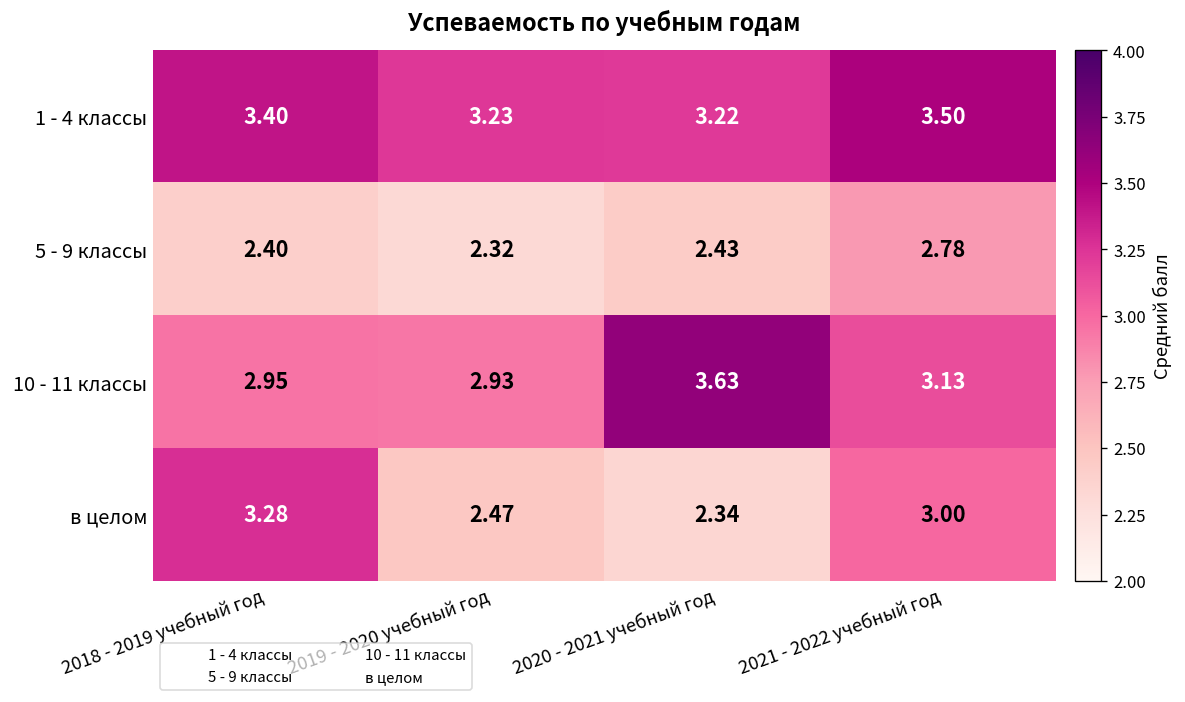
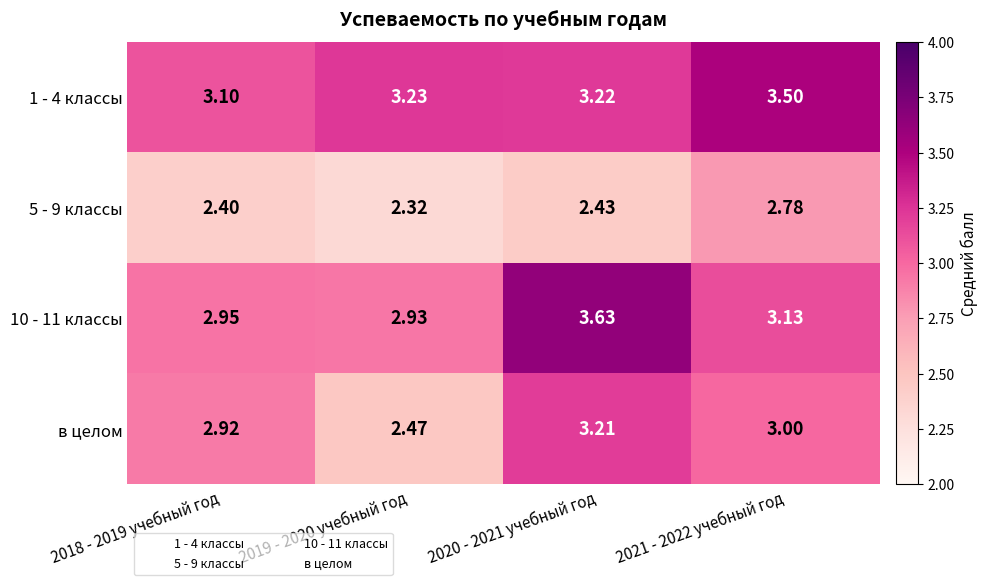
  {
    "1 - 4 классы": {
-     "2018 - 2019 учебный год": 3.40,
+     "2018 - 2019 учебный год": 3.10,
      "2019 - 2020 учебный год": 3.23,
      "2020 - 2021 учебный год": 3.22,
      "2021 - 2022 учебный год": 3.50
    },
    "5 - 9 классы": {
      "2018 - 2019 учебный год": 2.40,
      "2019 - 2020 учебный год": 2.32,
      "2020 - 2021 учебный год": 2.43,
      "2021 - 2022 учебный год": 2.78
    },
    "10 - 11 классы": {
      "2018 - 2019 учебный год": 2.95,
      "2019 - 2020 учебный год": 2.93,
      "2020 - 2021 учебный год": 3.63,
      "2021 - 2022 учебный год": 3.13
    },
    "в целом": {
-     "2018 - 2019 учебный год": 3.28,
+     "2018 - 2019 учебный год": 2.92,
      "2019 - 2020 учебный год": 2.47,
-     "2020 - 2021 учебный год": 2.34,
+     "2020 - 2021 учебный год": 3.21,
      "2021 - 2022 учебный год": 3.00
    }
  }
